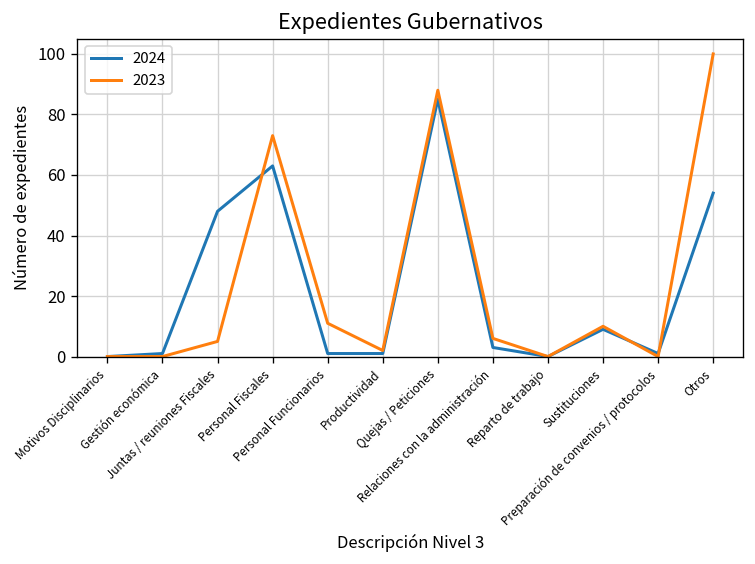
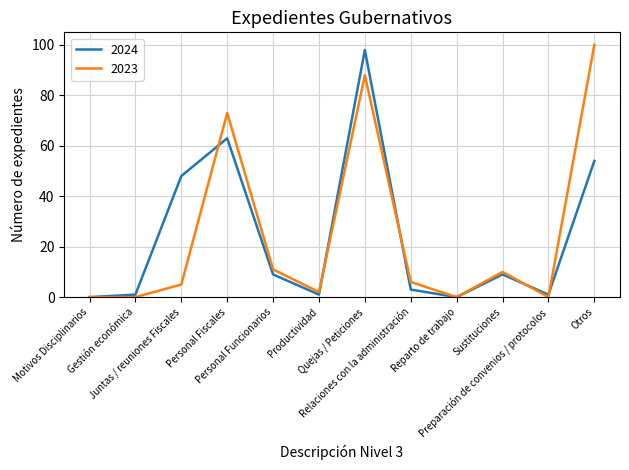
  {
    "2024": {
      "Juntas / reuniones Fiscales": 48,
      "Personal Fiscales": 63,
-     "Personal Funcionarios": 1,
-     "Quejas / Peticiones": 85,
+     "Personal Funcionarios": 9,
+     "Quejas / Peticiones": 98,
      "Relaciones con la administración": 3,
      "Otros": 54
    },
    "2023": {
      "Juntas / reuniones Fiscales": 5,
      "Personal Fiscales": 73,
      "Personal Funcionarios": 11,
      "Quejas / Peticiones": 88,
      "Relaciones con la administración": 6,
      "Otros": 100
    }
  }
